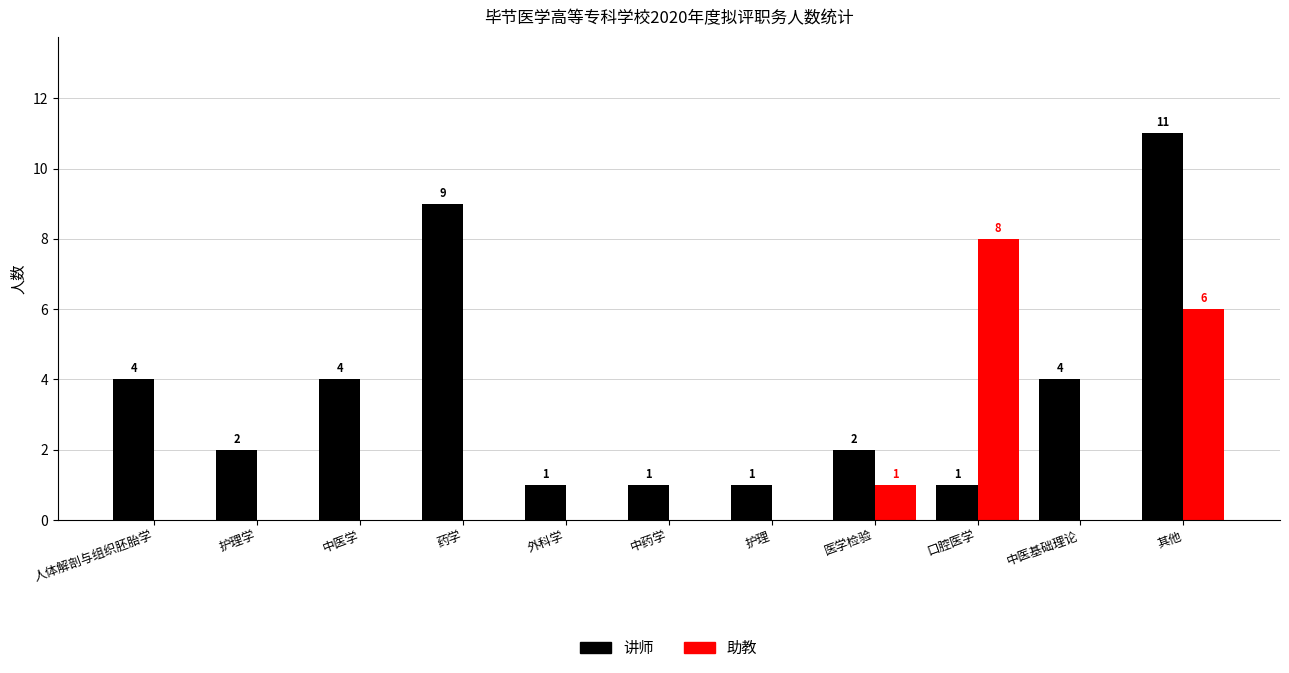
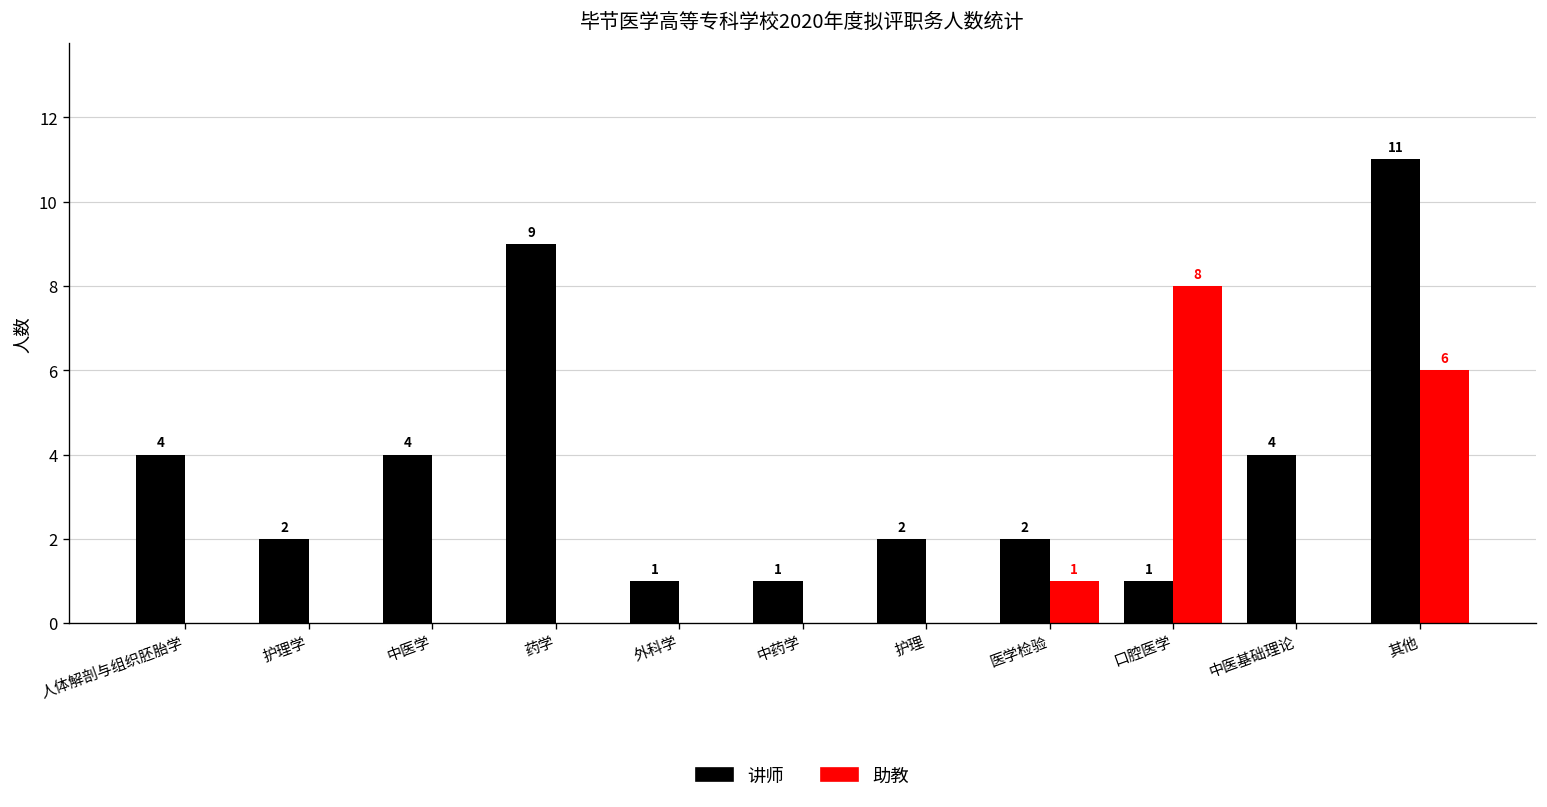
  {
    "讲师": {
      "人体解剖与组织胚胎学": 4,
      "护理学": 2,
      "中医学": 4,
      "药学": 9,
      "外科学": 1,
      "中药学": 1,
-     "护理": 1,
+     "护理": 2,
      "医学检验": 2,
      "口腔医学": 1,
      "中医基础理论": 4,
      "其他": 11
    },
    "助教": {
      "医学检验": 1,
      "口腔医学": 8,
      "其他": 6
    }
  }
